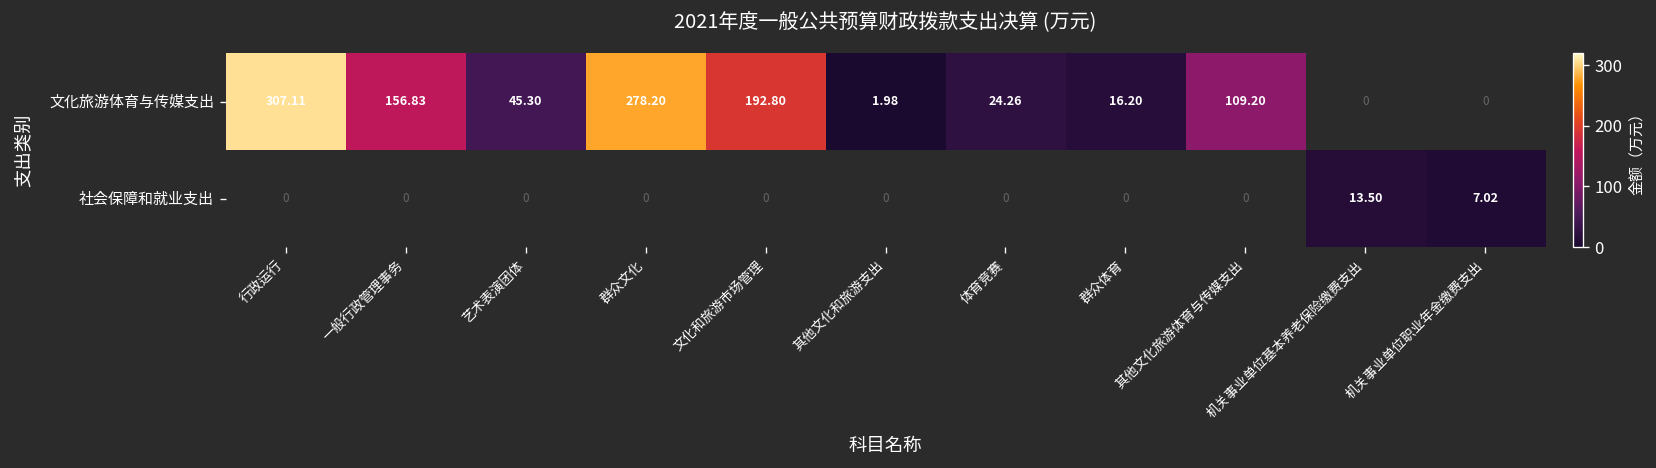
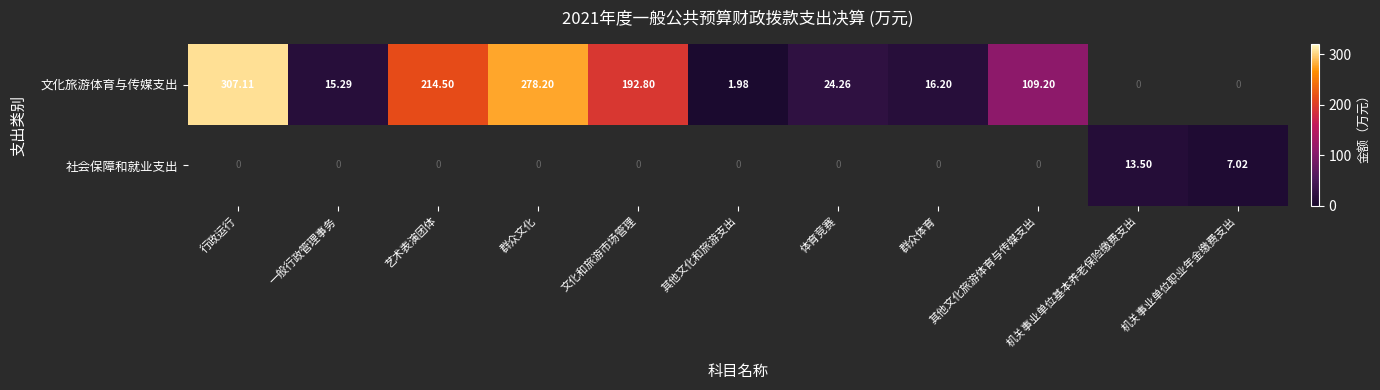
  {
    "文化旅游体育与传媒支出": {
      "行政运行": 307.11,
-     "一般行政管理事务": 156.83,
-     "艺术表演团体": 45.30,
+     "一般行政管理事务": 15.29,
+     "艺术表演团体": 214.50,
      "群众文化": 278.20,
      "文化和旅游市场管理": 192.80,
      "其他文化和旅游支出": 1.98,
      "体育竞赛": 24.26,
      "群众体育": 16.20,
      "其他文化旅游体育与传媒支出": 109.20
    },
    "社会保障和就业支出": {
      "机关事业单位基本养老保险缴费支出": 13.50,
      "机关事业单位职业年金缴费支出": 7.02
    }
  }
